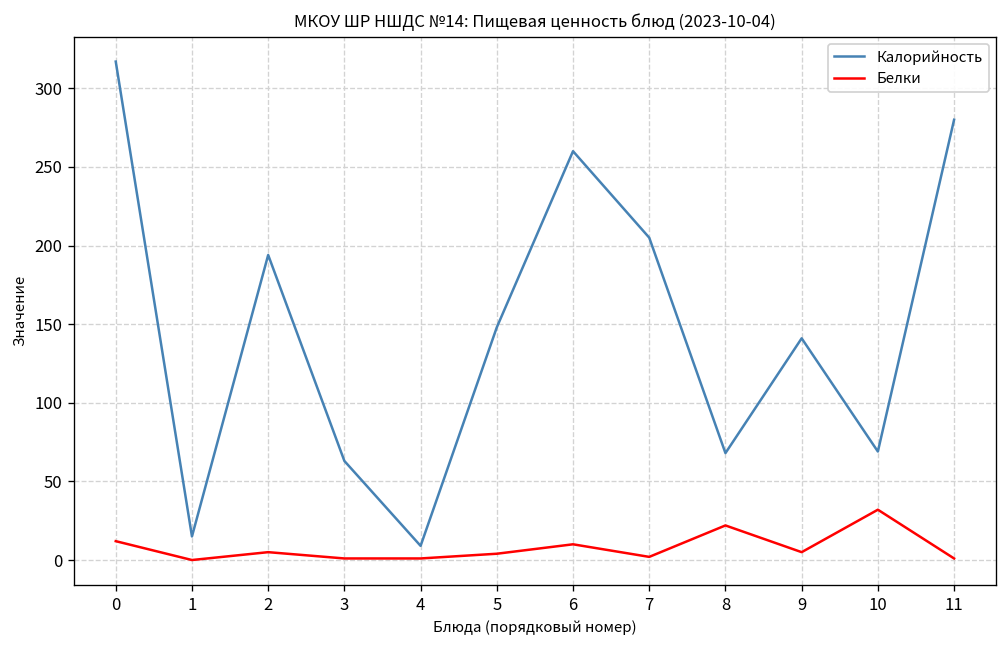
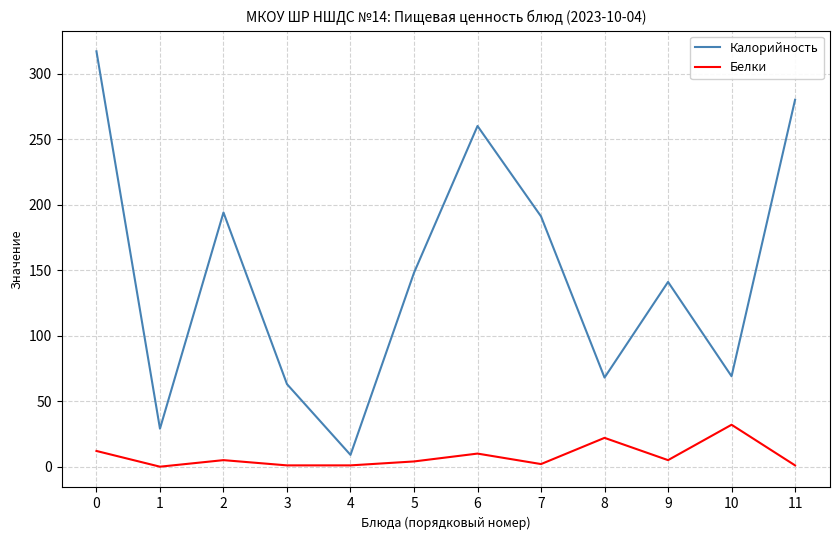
  {
    "Калорийность": {
      "0": 317,
-     "1": 15,
+     "1": 29,
      "2": 194,
      "3": 63,
      "4": 9,
      "5": 148,
      "6": 260,
-     "7": 205,
+     "7": 191,
      "8": 68,
      "9": 141,
      "10": 69,
      "11": 280
    },
    "Белки": {
      "0": 12,
      "1": 0,
      "2": 5,
      "3": 1,
      "4": 1,
      "5": 4,
      "6": 10,
      "7": 2,
      "8": 22,
      "9": 5,
      "10": 32,
      "11": 1
    }
  }
